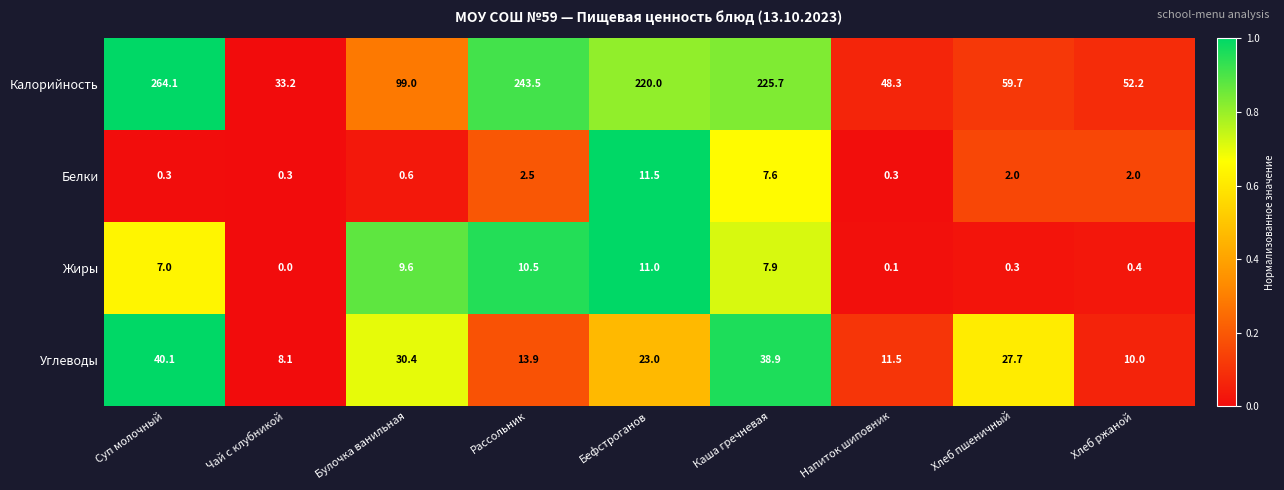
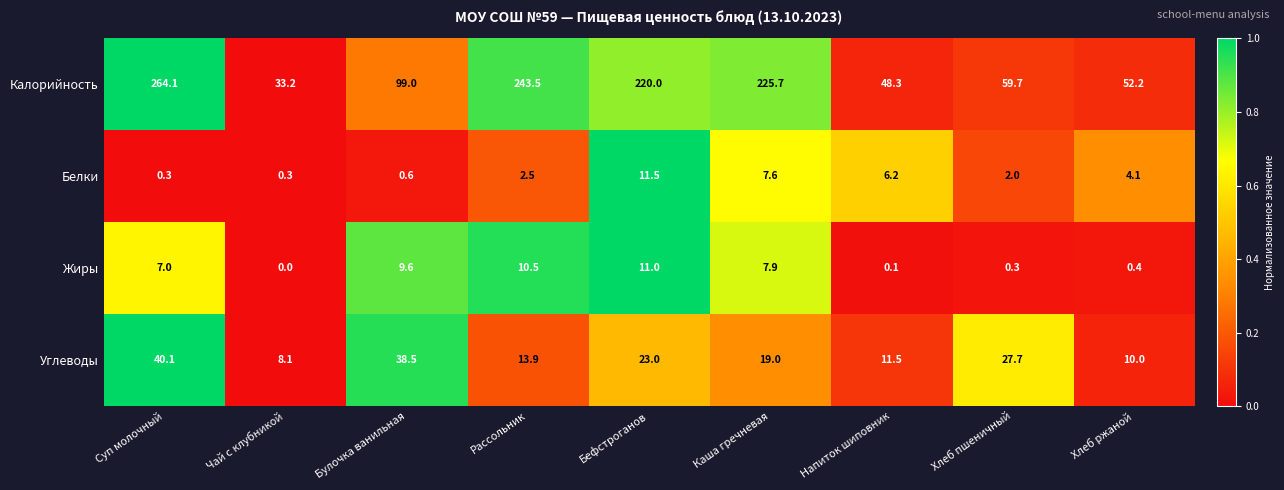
  {
    "Калорийность": {
      "Суп молочный": 264.1,
      "Чай с клубникой": 33.2,
      "Булочка ванильная": 99.0,
      "Рассольник": 243.5,
      "Бефстроганов": 220.0,
      "Каша гречневая": 225.7,
      "Напиток шиповник": 48.3,
      "Хлеб пшеничный": 59.7,
      "Хлеб ржаной": 52.2
    },
    "Белки": {
      "Суп молочный": 0.3,
      "Чай с клубникой": 0.3,
      "Булочка ванильная": 0.6,
      "Рассольник": 2.5,
      "Бефстроганов": 11.5,
      "Каша гречневая": 7.6,
-     "Напиток шиповник": 0.3,
+     "Напиток шиповник": 6.2,
      "Хлеб пшеничный": 2.0,
-     "Хлеб ржаной": 2.0
+     "Хлеб ржаной": 4.1
    },
    "Жиры": {
      "Суп молочный": 7.0,
      "Чай с клубникой": 0.0,
      "Булочка ванильная": 9.6,
      "Рассольник": 10.5,
      "Бефстроганов": 11.0,
      "Каша гречневая": 7.9,
      "Напиток шиповник": 0.1,
      "Хлеб пшеничный": 0.3,
      "Хлеб ржаной": 0.4
    },
    "Углеводы": {
      "Суп молочный": 40.1,
      "Чай с клубникой": 8.1,
-     "Булочка ванильная": 30.4,
+     "Булочка ванильная": 38.5,
      "Рассольник": 13.9,
      "Бефстроганов": 23.0,
-     "Каша гречневая": 38.9,
+     "Каша гречневая": 19.0,
      "Напиток шиповник": 11.5,
      "Хлеб пшеничный": 27.7,
      "Хлеб ржаной": 10.0
    }
  }
